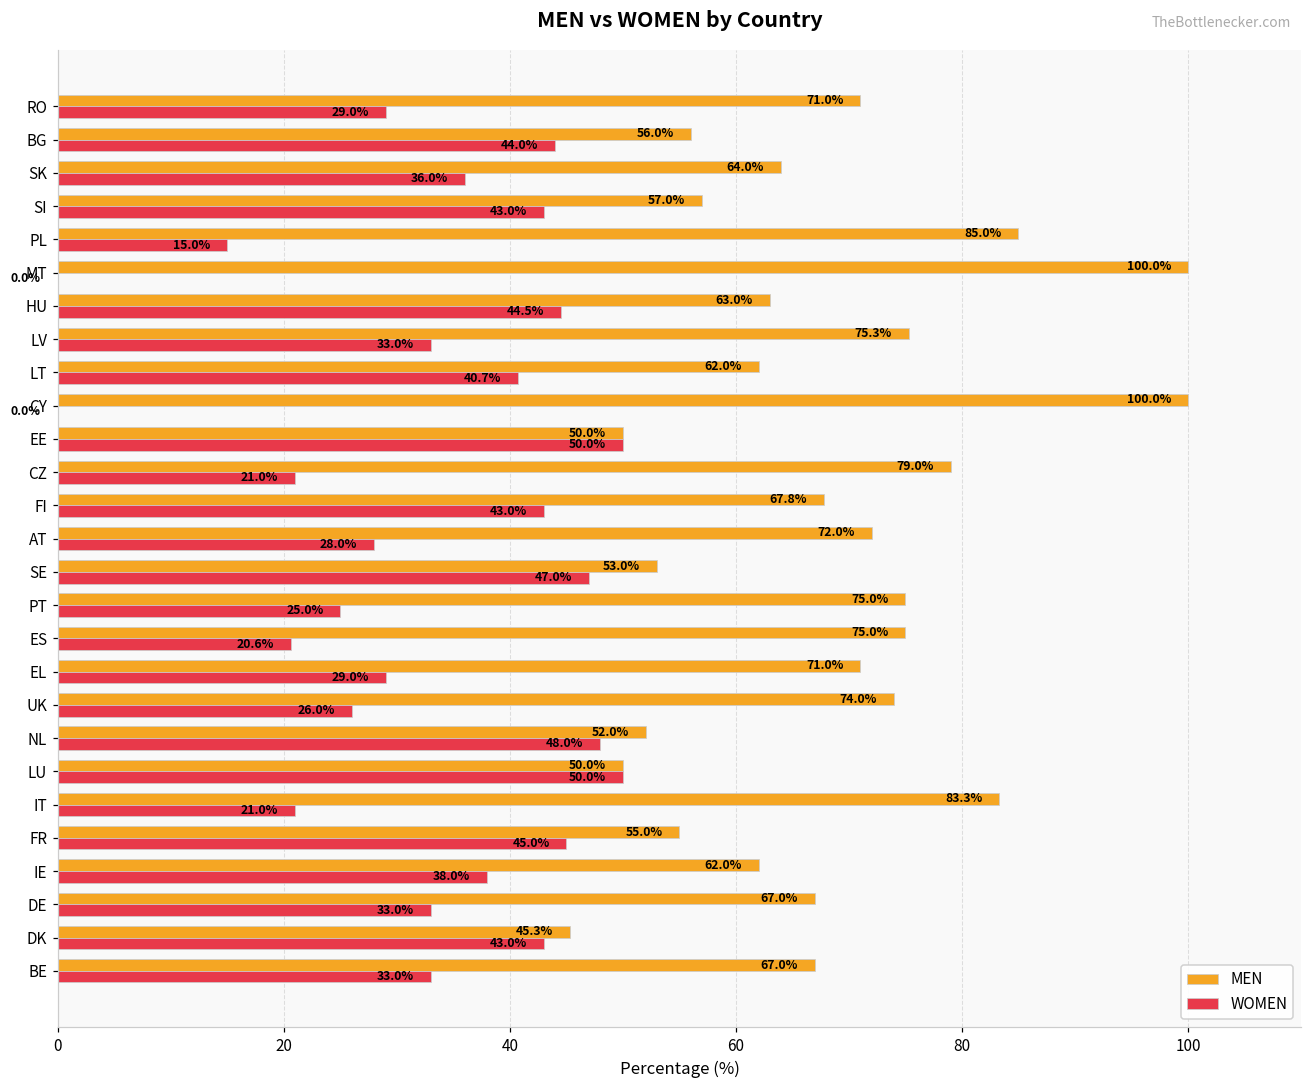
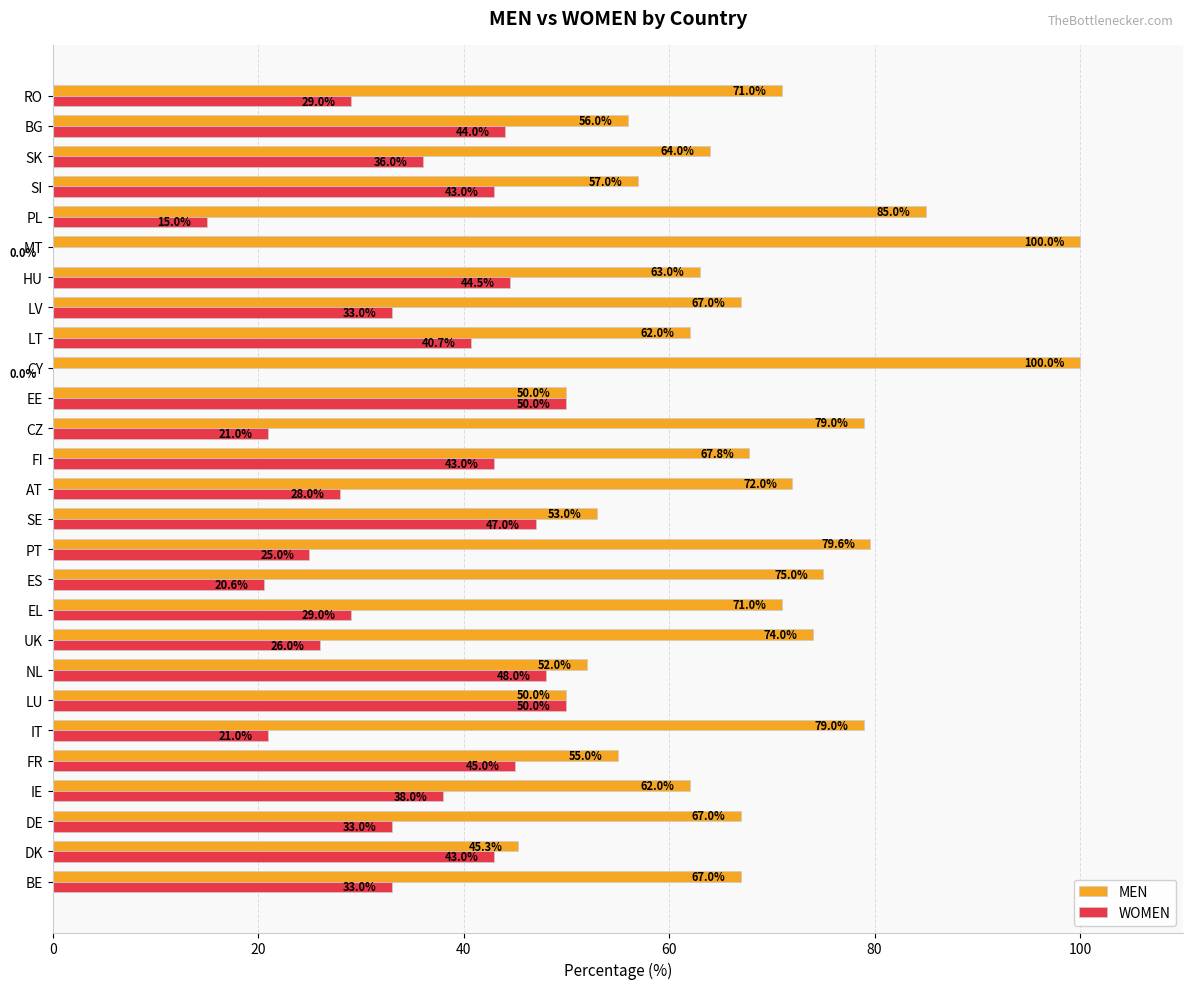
  {
    "MEN": {
      "RO": "71.0%",
      "BG": "56.0%",
      "SK": "64.0%",
      "SI": "57.0%",
      "PL": "85.0%",
      "MT": "100.0%",
      "HU": "63.0%",
-     "LV": "75.3%",
+     "LV": "67.0%",
      "LT": "62.0%",
      "CY": "100.0%",
      "CZ": "79.0%",
      "FI": "67.8%",
      "AT": "72.0%",
      "SE": "53.0%",
-     "PT": "75.0%",
+     "PT": "79.6%",
      "ES": "75.0%",
      "EL": "71.0%",
      "UK": "74.0%",
      "NL": "52.0%",
-     "IT": "83.3%",
+     "IT": "79.0%",
      "FR": "55.0%",
      "IE": "62.0%",
      "DE": "67.0%",
      "DK": "45.3%",
      "BE": "67.0%"
    },
    "WOMEN": {
      "RO": "29.0%",
      "BG": "44.0%",
      "SK": "36.0%",
      "SI": "43.0%",
      "PL": "15.0%",
      "MT": "0.0%",
      "HU": "44.5%",
      "LV": "33.0%",
      "LT": "40.7%",
      "CY": "0.0%",
      "CZ": "21.0%",
      "FI": "43.0%",
      "AT": "28.0%",
      "SE": "47.0%",
      "PT": "25.0%",
      "ES": "20.6%",
      "EL": "29.0%",
      "UK": "26.0%",
      "NL": "48.0%",
      "IT": "21.0%",
      "FR": "45.0%",
      "IE": "38.0%",
      "DE": "33.0%",
      "DK": "43.0%",
      "BE": "33.0%"
    }
  }
